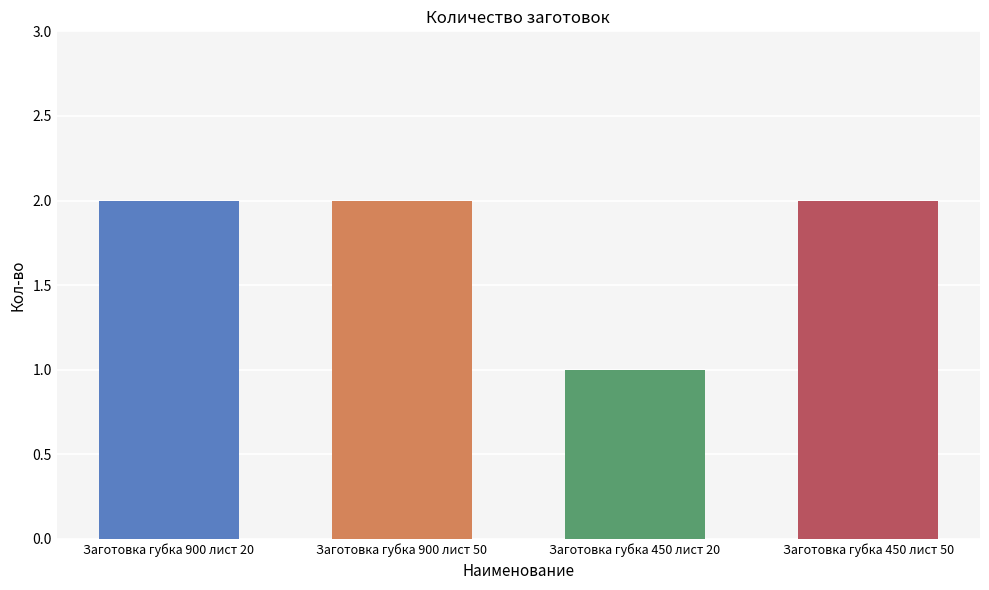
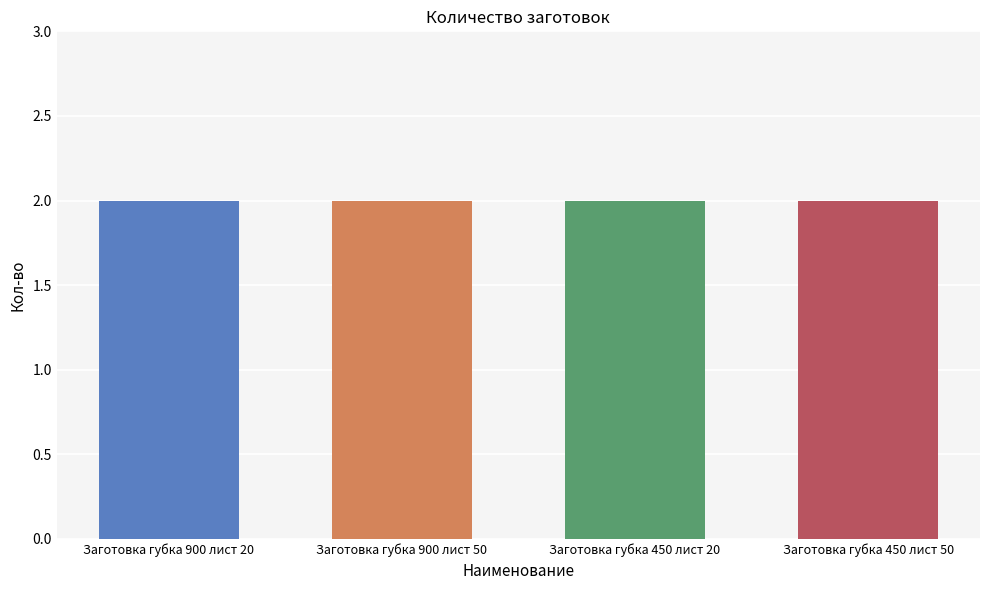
  {
    "Заготовка губка 900 лист 20": 2,
    "Заготовка губка 900 лист 50": 2,
-   "Заготовка губка 450 лист 20": 1,
+   "Заготовка губка 450 лист 20": 2,
    "Заготовка губка 450 лист 50": 2
  }
